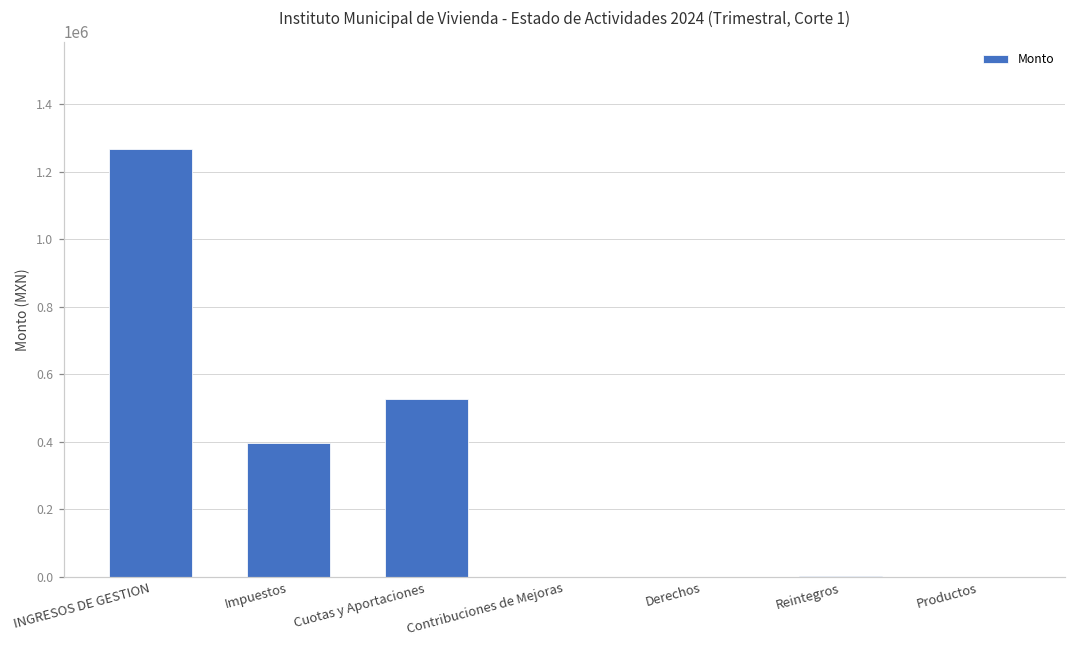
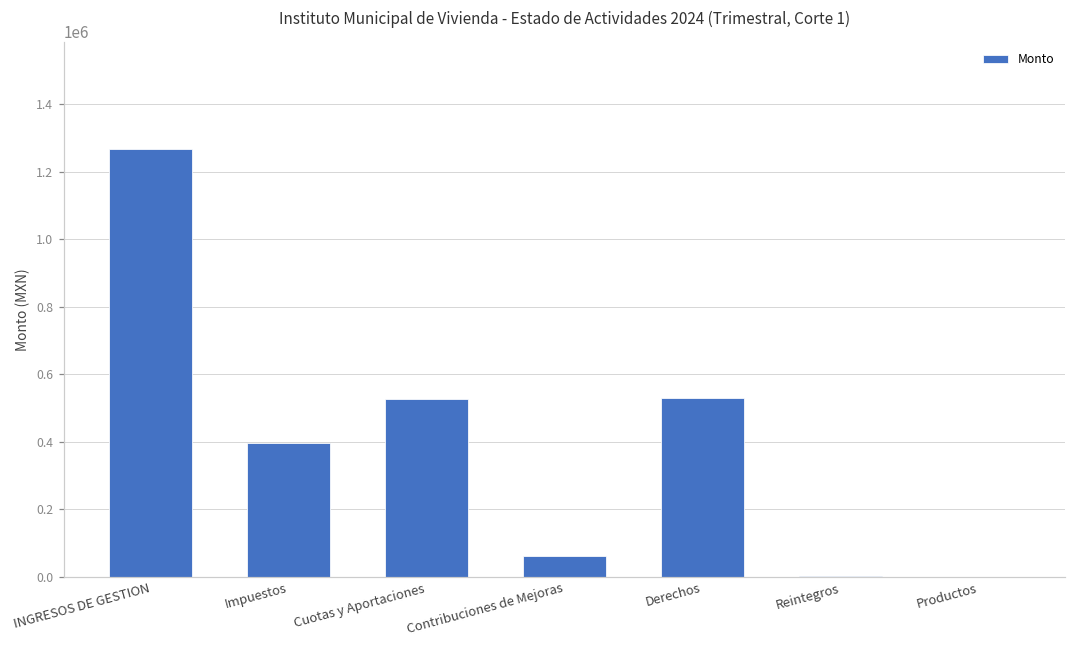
  {
    "INGRESOS DE GESTION": 1270000,
    "Impuestos": 400000,
    "Cuotas y Aportaciones": 530000,
-   "Contribuciones de Mejoras": 0,
-   "Derechos": 0,
+   "Contribuciones de Mejoras": 60000,
+   "Derechos": 530000,
    "Productos": 0
  }
